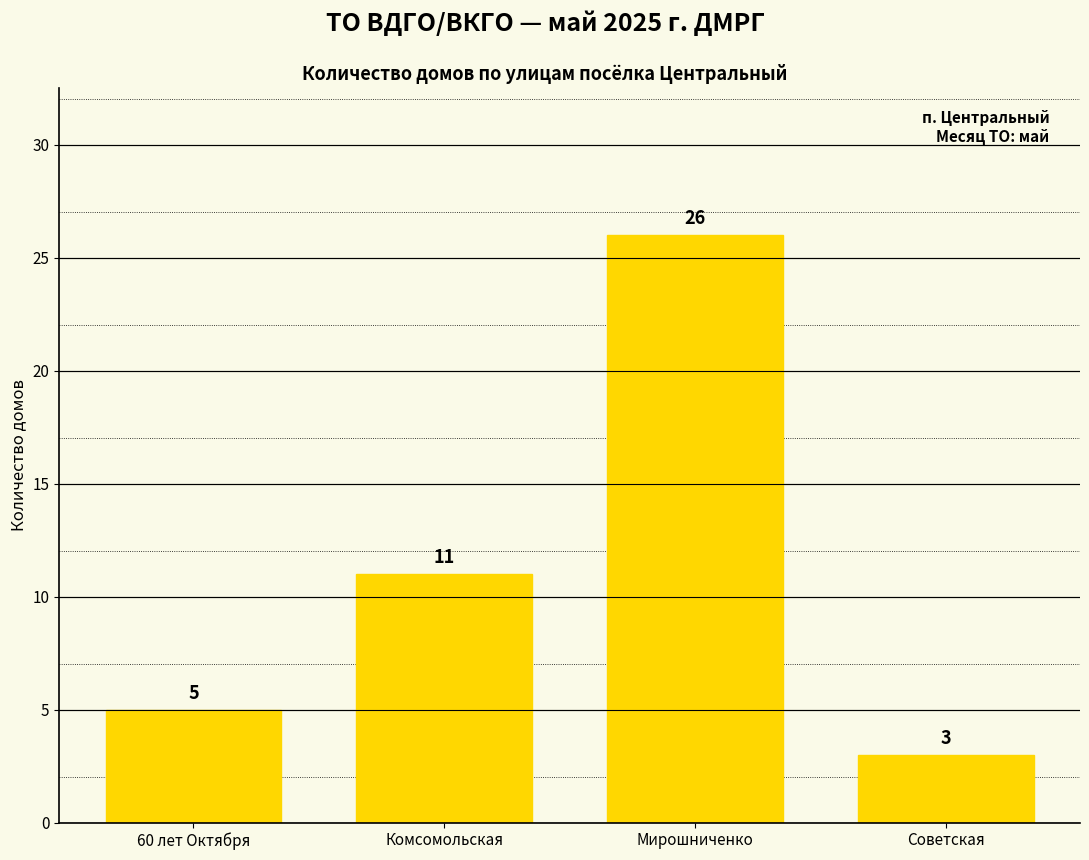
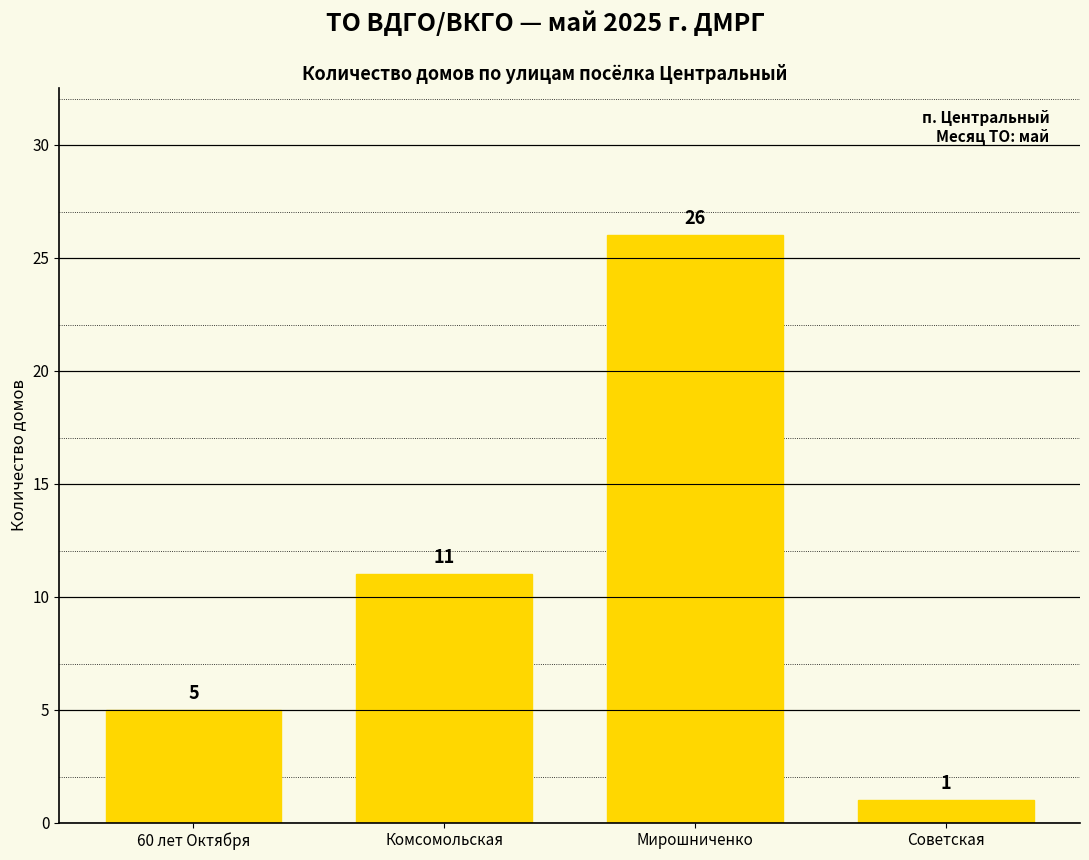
  {
    "60 лет Октября": 5,
    "Комсомольская": 11,
    "Мирошниченко": 26,
-   "Советская": 3
+   "Советская": 1
  }
